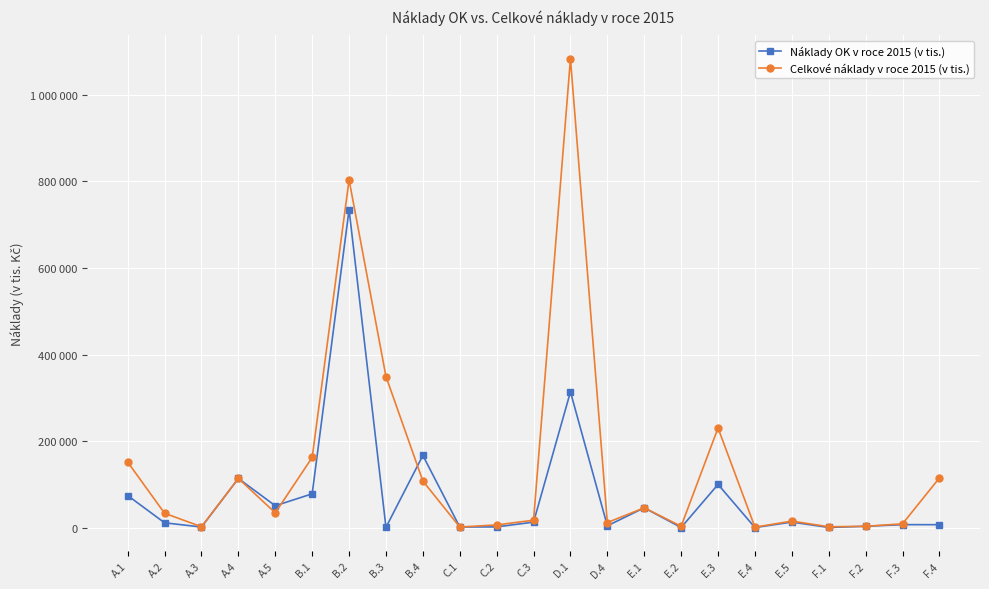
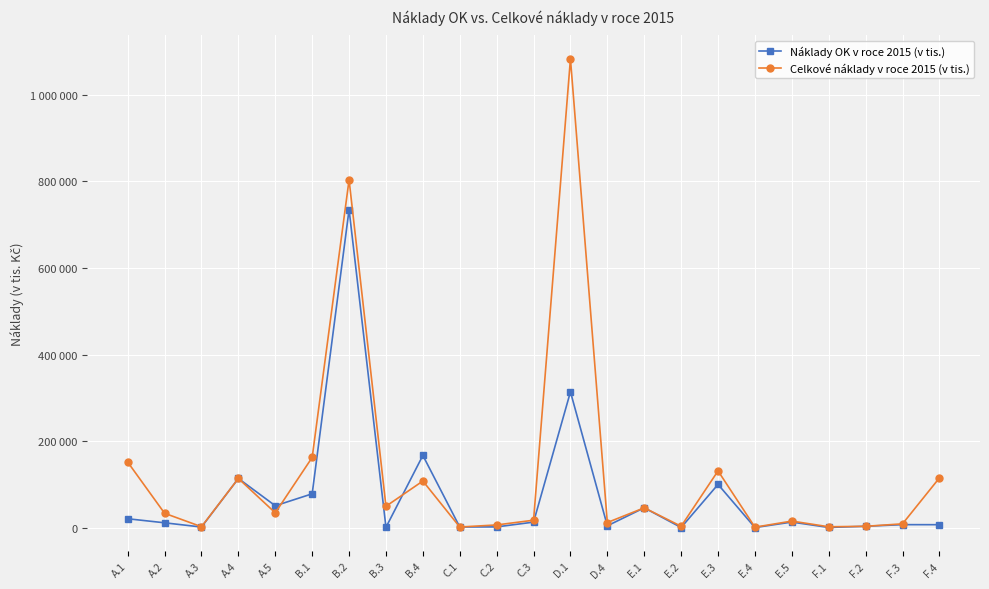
  {
    "Náklady OK v roce 2015 (v tis.)": {
-     "A.1": 70000,
+     "A.1": 20000,
      "A.2": 10000,
      "A.5": 50000,
      "B.1": 80000,
      "B.2": 730000,
      "B.3": 0,
      "B.4": 170000,
      "D.1": 310000,
      "D.4": 0,
      "E.3": 100000,
      "F.4": 10000
    },
    "Celkové náklady v roce 2015 (v tis.)": {
      "A.1": 150000,
      "A.2": 30000,
      "A.5": 30000,
      "B.1": 160000,
      "B.2": 800000,
-     "B.3": 350000,
+     "B.3": 50000,
      "B.4": 110000,
      "D.1": 1080000,
      "D.4": 10000,
-     "E.3": 230000,
+     "E.3": 130000,
      "F.4": 120000
    }
  }
